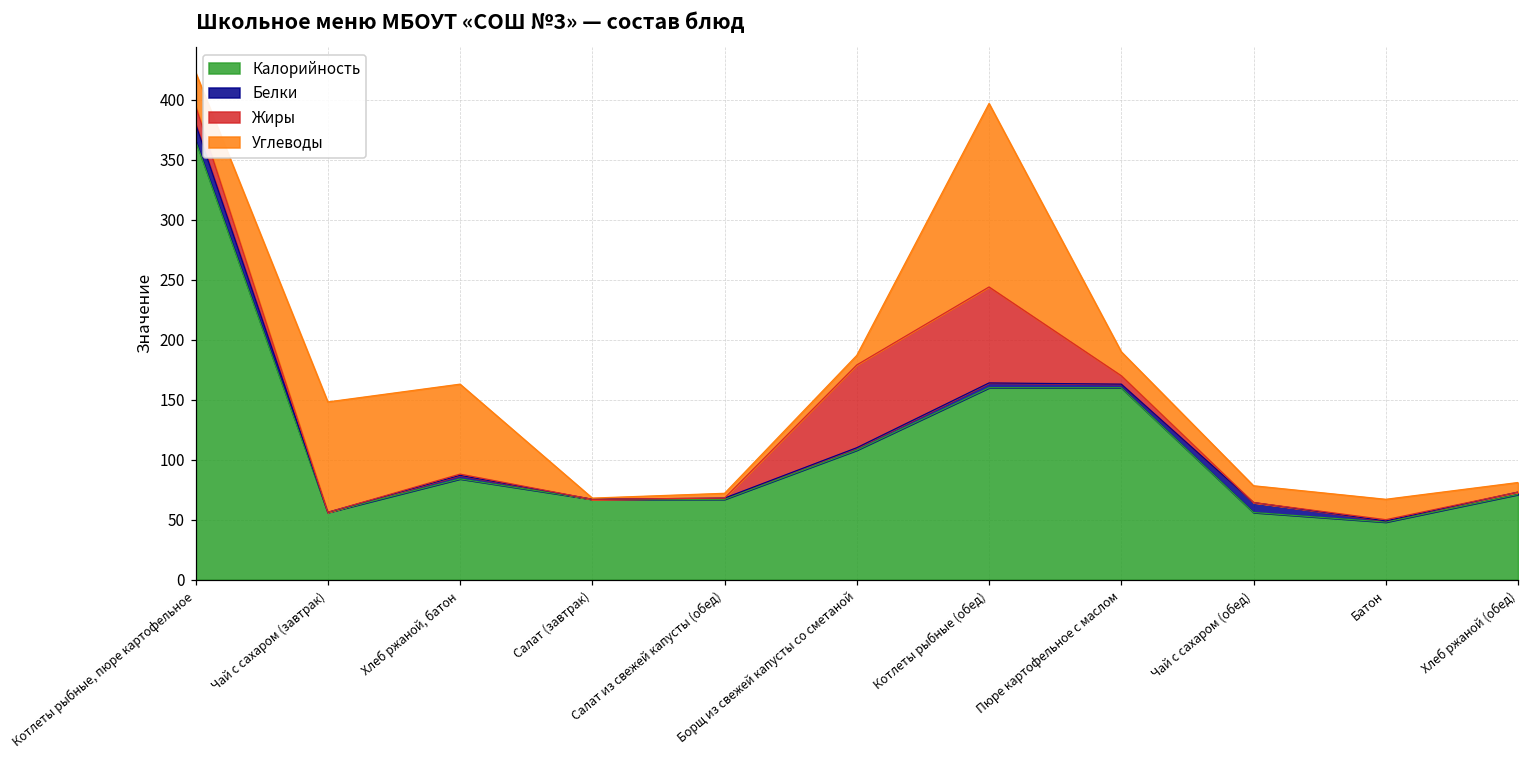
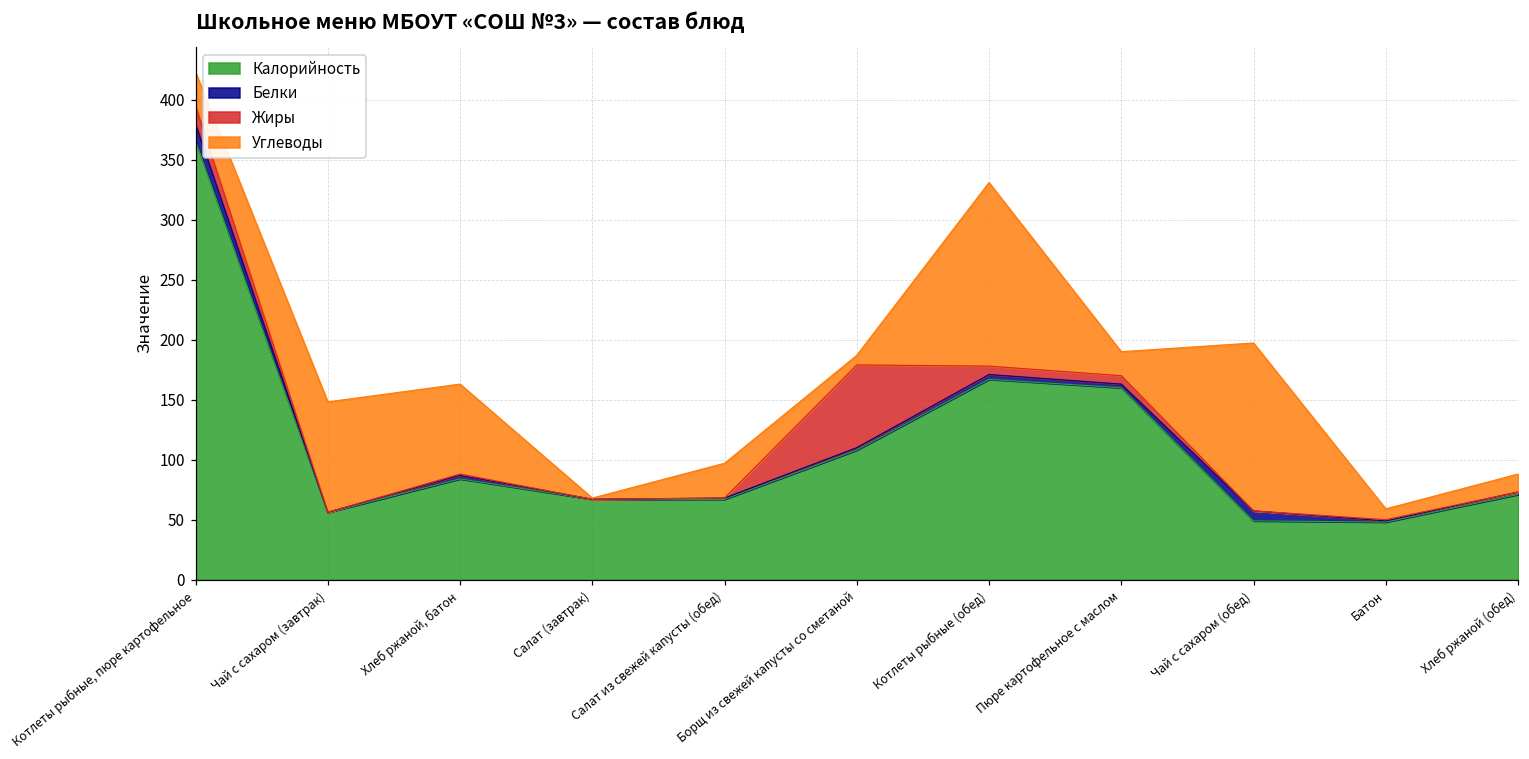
  {
    "Калорийность": {
      "Котлеты рыбные, пюре картофельное": 366,
      "Хлеб ржаной, батон": 84,
-     "Котлеты рыбные (обед)": 160,
+     "Котлеты рыбные (обед)": 167,
      "Пюре картофельное с маслом": 160,
-     "Чай с сахаром (обед)": 56
+     "Чай с сахаром (обед)": 49
    },
    "Белки": {
      "Котлеты рыбные, пюре картофельное": 14,
      "Котлеты рыбные (обед)": 4,
      "Пюре картофельное с маслом": 3
    },
    "Жиры": {
      "Котлеты рыбные, пюре картофельное": 15,
      "Борщ из свежей капусты со сметаной": 69,
-     "Котлеты рыбные (обед)": 80,
+     "Котлеты рыбные (обед)": 7,
      "Пюре картофельное с маслом": 7
    },
    "Углеводы": {
      "Котлеты рыбные, пюре картофельное": 28,
      "Чай с сахаром (завтрак)": 92,
      "Хлеб ржаной, батон": 75,
-     "Салат из свежей капусты (обед)": 4,
+     "Салат из свежей капусты (обед)": 29,
      "Борщ из свежей капусты со сметаной": 8,
      "Котлеты рыбные (обед)": 153,
      "Пюре картофельное с маслом": 20,
-     "Чай с сахаром (обед)": 14,
-     "Батон": 17,
-     "Хлеб ржаной (обед)": 8
+     "Чай с сахаром (обед)": 140,
+     "Батон": 9,
+     "Хлеб ржаной (обед)": 15
    }
  }
